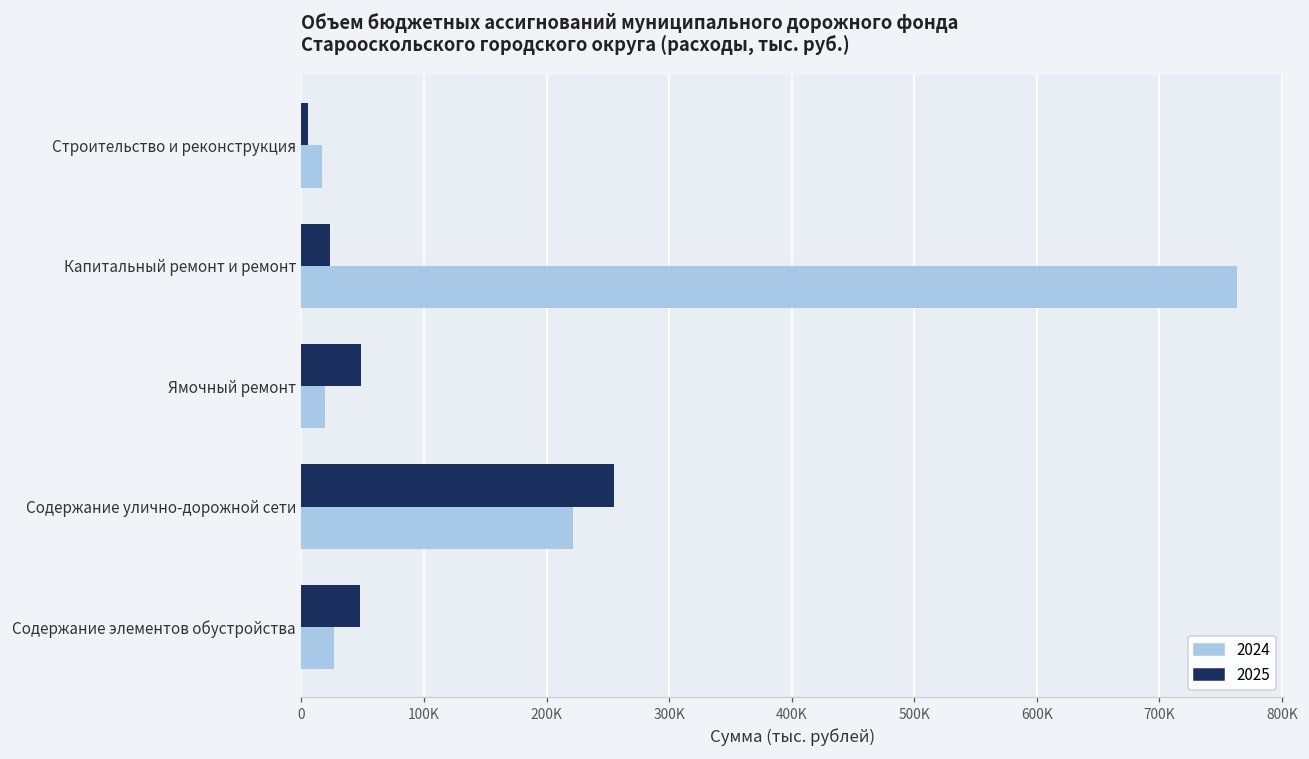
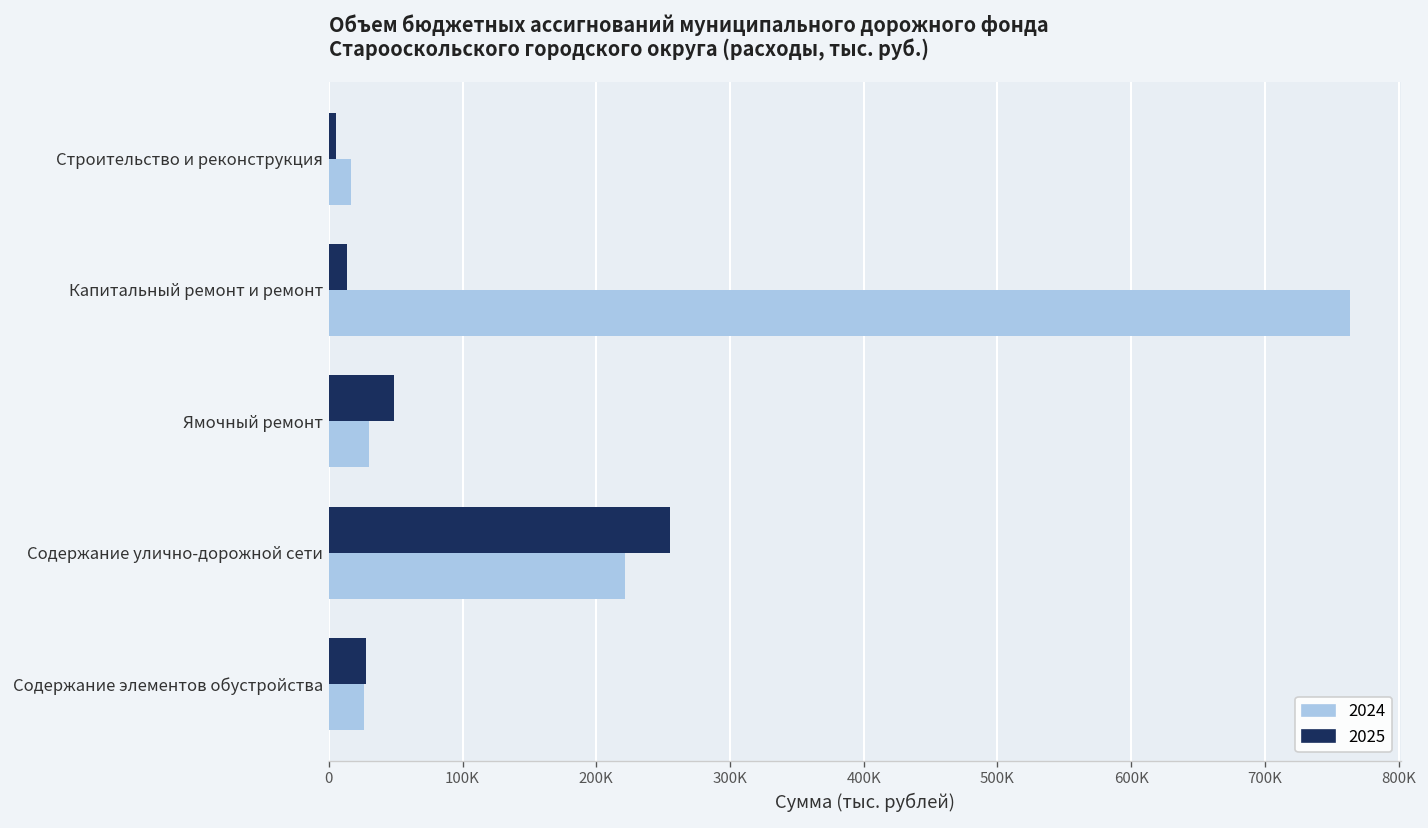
  {
    "2024": {
      "Строительство и реконструкция": 17000,
      "Капитальный ремонт и ремонт": 763000,
-     "Ямочный ремонт": 19000,
+     "Ямочный ремонт": 30000,
      "Содержание улично-дорожной сети": 222000,
      "Содержание элементов обустройства": 27000
    },
    "2025": {
      "Строительство и реконструкция": 5000,
-     "Капитальный ремонт и ремонт": 23000,
+     "Капитальный ремонт и ремонт": 14000,
      "Ямочный ремонт": 49000,
      "Содержание улично-дорожной сети": 255000,
-     "Содержание элементов обустройства": 48000
+     "Содержание элементов обустройства": 28000
    }
  }
